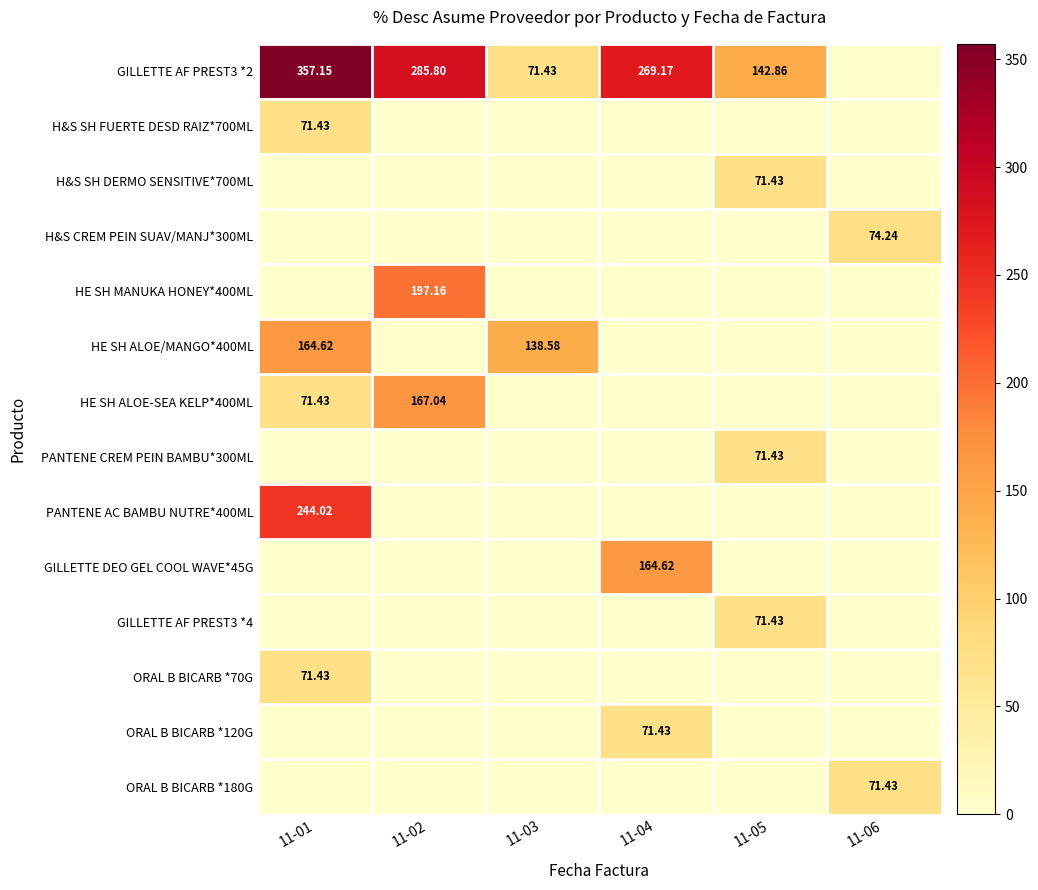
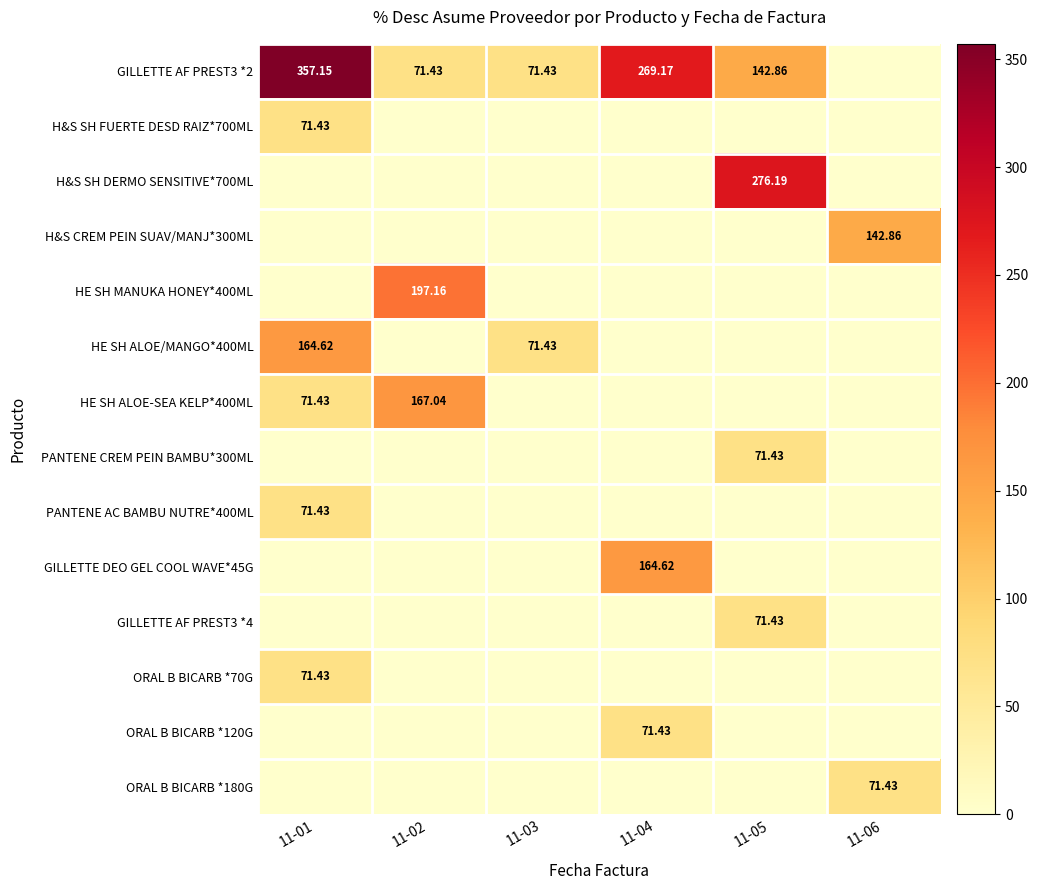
  {
    "GILLETTE AF PREST3 *2": {
      "11-01": 357.15,
-     "11-02": 285.80,
+     "11-02": 71.43,
      "11-03": 71.43,
      "11-04": 269.17,
      "11-05": 142.86
    },
    "H&S SH FUERTE DESD RAIZ*700ML": {
      "11-01": 71.43
    },
    "H&S SH DERMO SENSITIVE*700ML": {
-     "11-05": 71.43
+     "11-05": 276.19
    },
    "H&S CREM PEIN SUAV/MANJ*300ML": {
-     "11-06": 74.24
+     "11-06": 142.86
    },
    "HE SH MANUKA HONEY*400ML": {
      "11-02": 197.16
    },
    "HE SH ALOE/MANGO*400ML": {
      "11-01": 164.62,
-     "11-03": 138.58
+     "11-03": 71.43
    },
    "HE SH ALOE-SEA KELP*400ML": {
      "11-01": 71.43,
      "11-02": 167.04
    },
    "PANTENE CREM PEIN BAMBU*300ML": {
      "11-05": 71.43
    },
    "PANTENE AC BAMBU NUTRE*400ML": {
-     "11-01": 244.02
+     "11-01": 71.43
    },
    "GILLETTE DEO GEL COOL WAVE*45G": {
      "11-04": 164.62
    },
    "GILLETTE AF PREST3 *4": {
      "11-05": 71.43
    },
    "ORAL B BICARB *70G": {
      "11-01": 71.43
    },
    "ORAL B BICARB *120G": {
      "11-04": 71.43
    },
    "ORAL B BICARB *180G": {
      "11-06": 71.43
    }
  }
